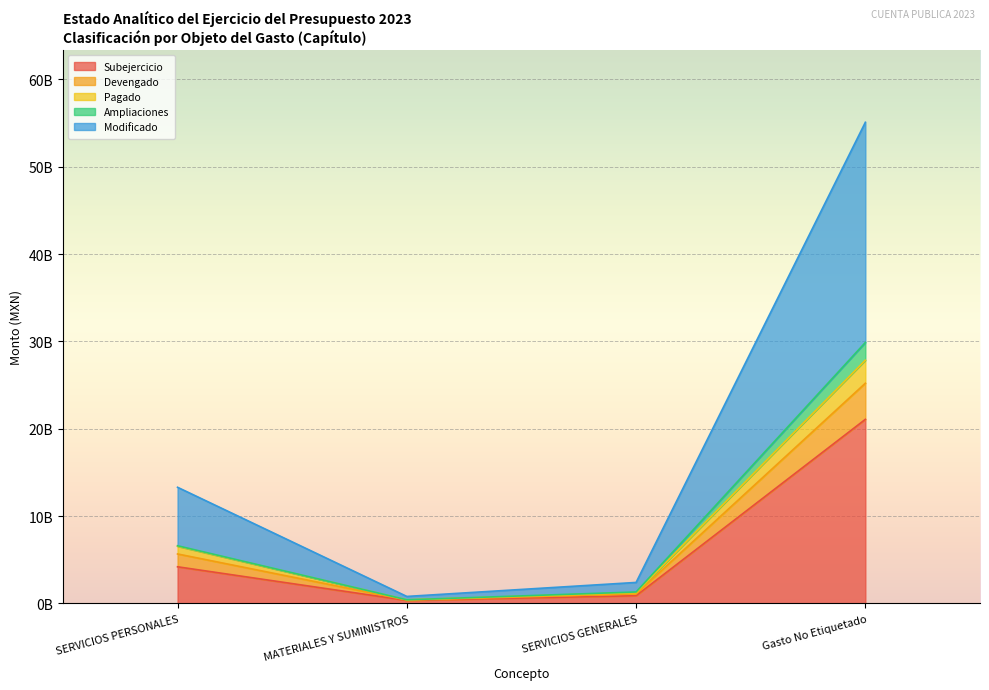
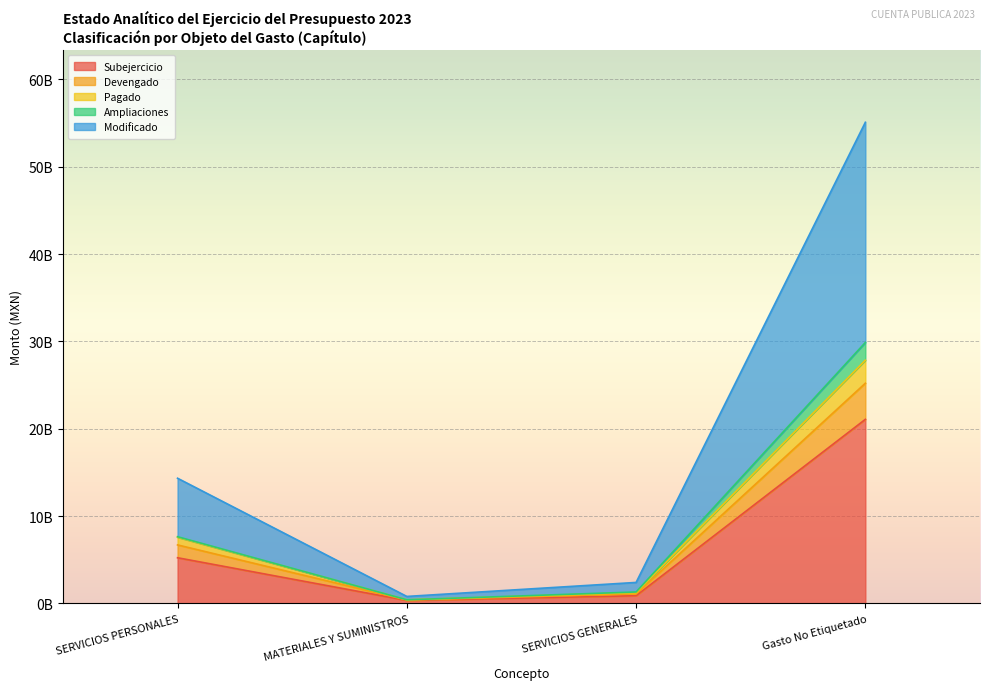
  {
    "Subejercicio": {
-     "SERVICIOS PERSONALES": 4000000000,
+     "SERVICIOS PERSONALES": 5000000000,
      "Gasto No Etiquetado": 21000000000
    },
    "Ampliaciones": {
      "Gasto No Etiquetado": 2000000000
    },
    "Modificado": {
      "SERVICIOS PERSONALES": 7000000000,
      "MATERIALES Y SUMINISTROS": 0,
      "SERVICIOS GENERALES": 1000000000,
      "Gasto No Etiquetado": 25000000000
    }
  }
